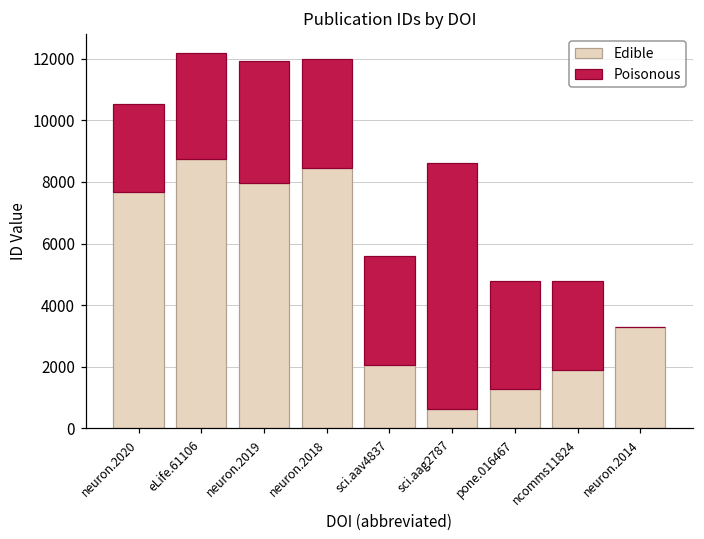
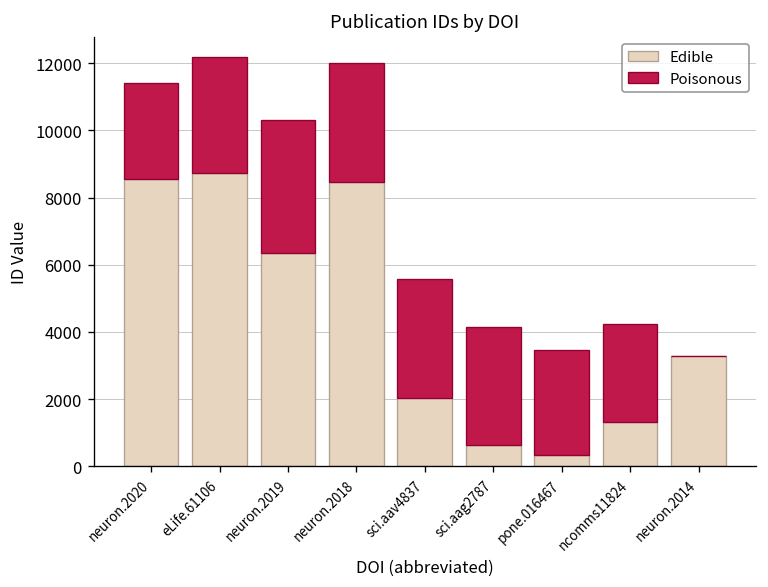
  {
    "Edible": {
-     "neuron.2020": 7700,
+     "neuron.2020": 8600,
      "eLife.61106": 8700,
-     "neuron.2019": 8000,
+     "neuron.2019": 6300,
      "neuron.2018": 8500,
      "sci.aav4837": 2000,
      "sci.aag2787": 600,
-     "pone.016467": 1300,
-     "ncomms11824": 1900,
+     "pone.016467": 300,
+     "ncomms11824": 1300,
      "neuron.2014": 3300
    },
    "Poisonous": {
      "neuron.2020": 2900,
      "eLife.61106": 3400,
      "neuron.2019": 4000,
      "neuron.2018": 3500,
      "sci.aav4837": 3500,
-     "sci.aag2787": 8000,
-     "pone.016467": 3500,
+     "sci.aag2787": 3500,
+     "pone.016467": 3100,
      "ncomms11824": 2900,
      "neuron.2014": 0
    }
  }
